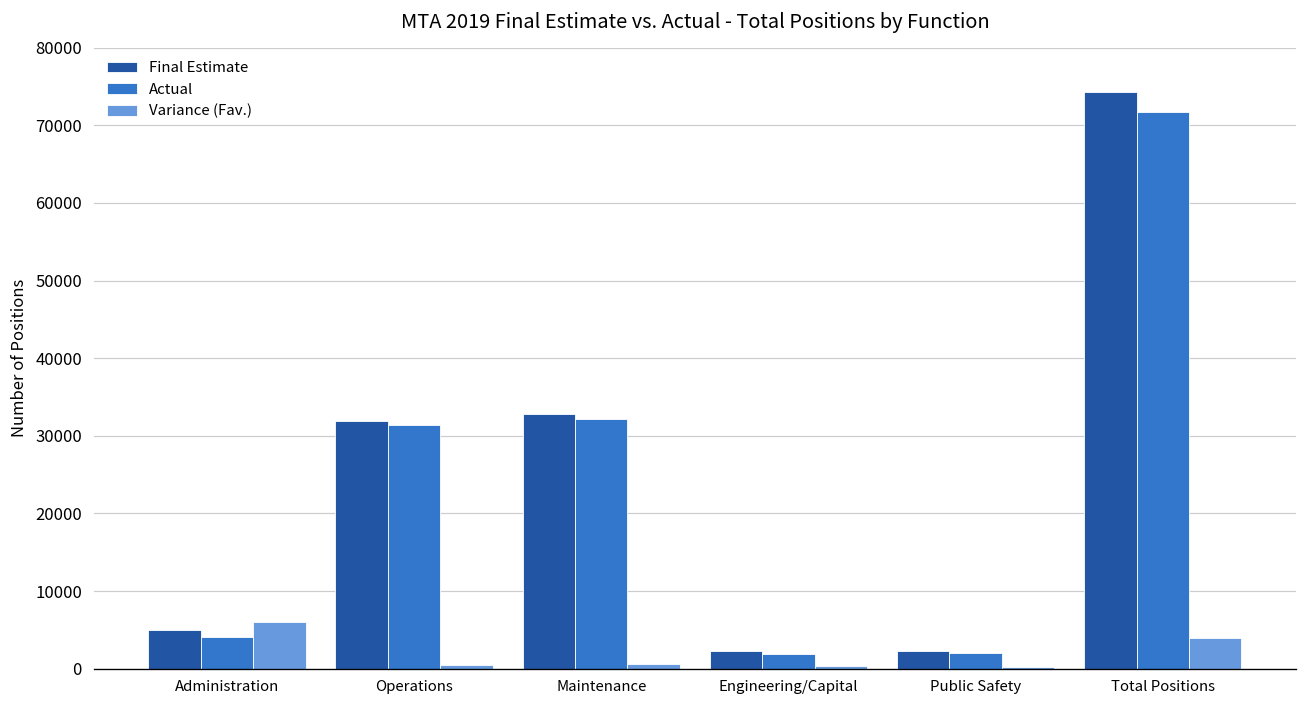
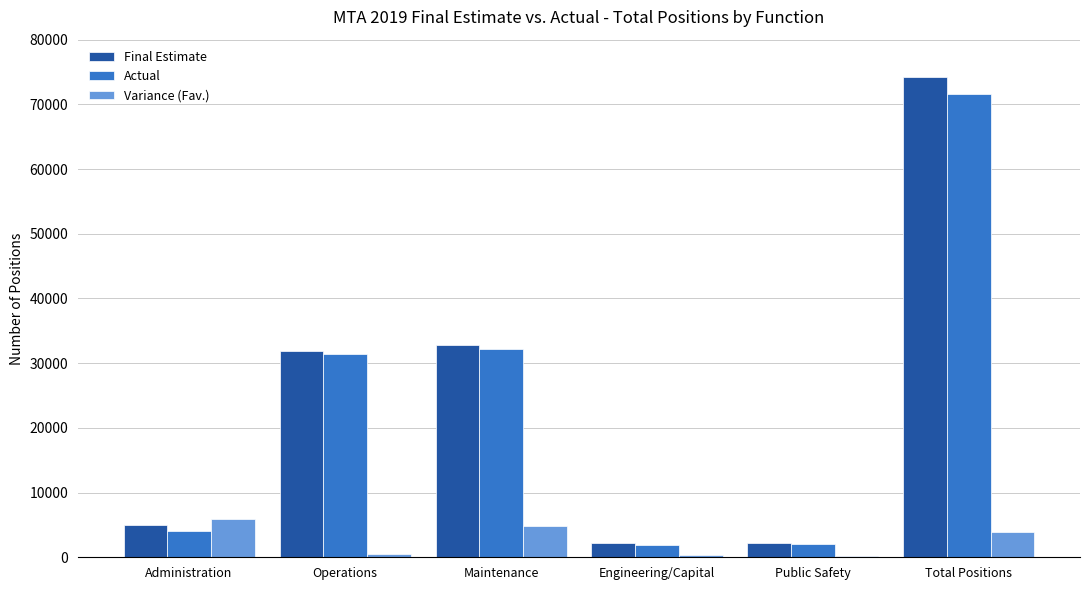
  {
    "Variance (Fav.)": {
      "Administration": 6000,
      "Operations": 0,
-     "Maintenance": 1000,
+     "Maintenance": 5000,
      "Engineering/Capital": 0,
      "Total Positions": 4000
    }
  }
